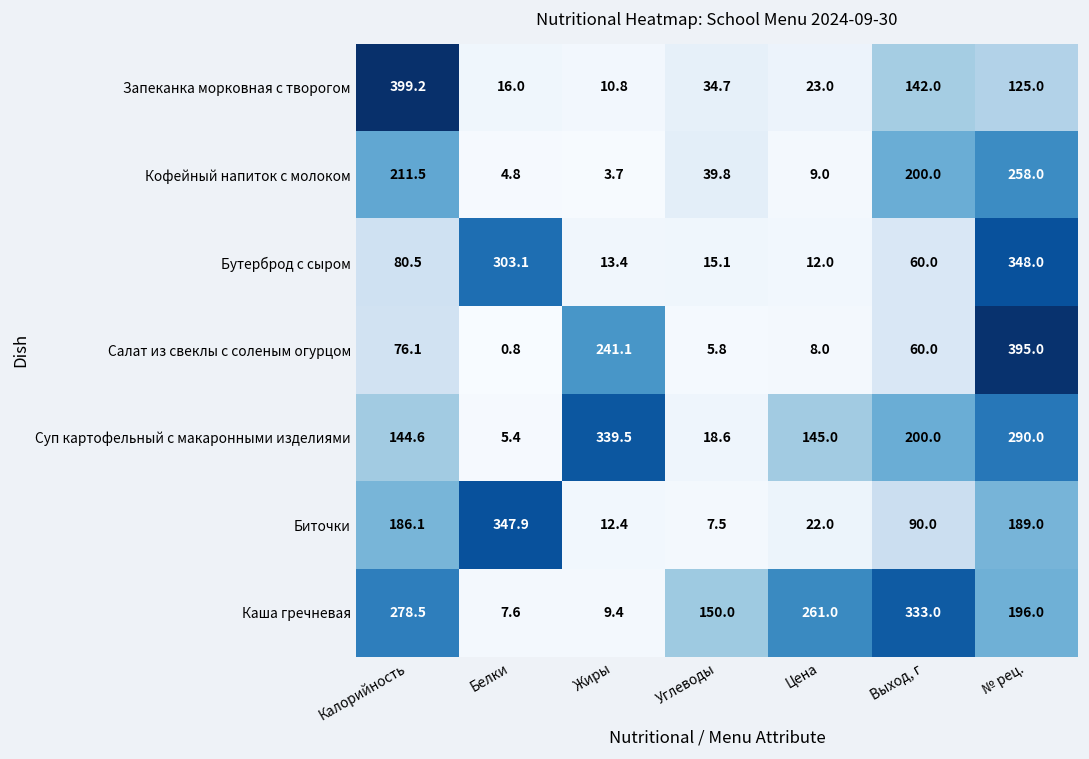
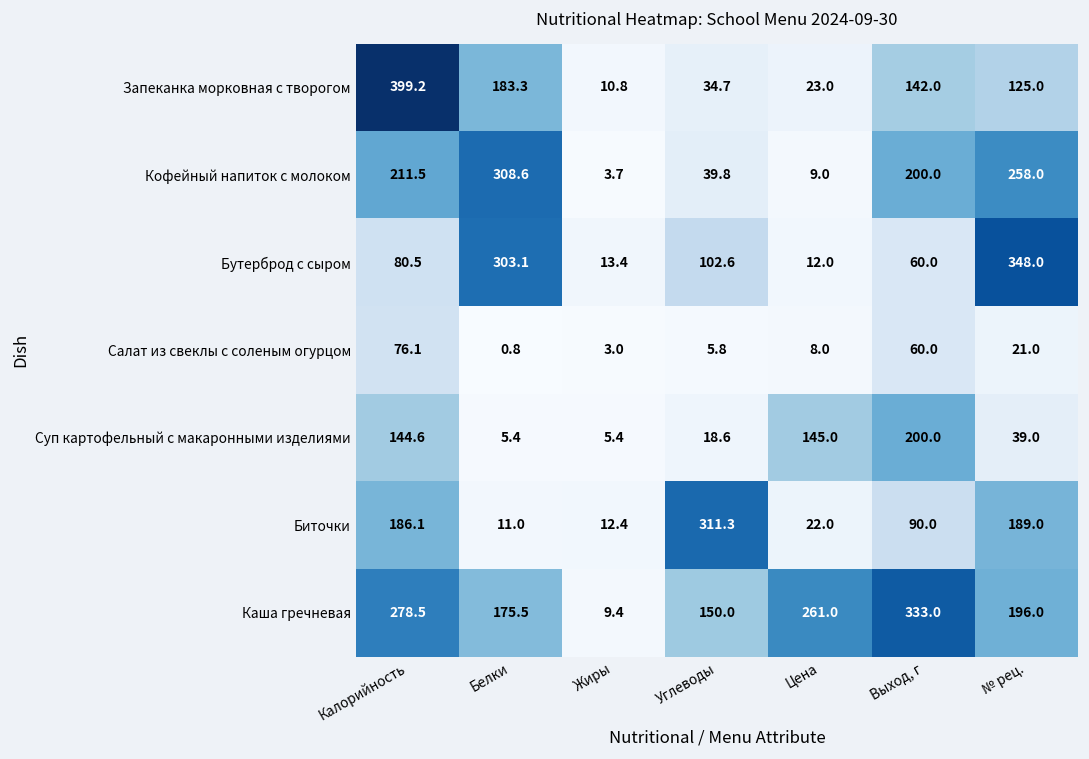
  {
    "Запеканка морковная с творогом": {
      "Калорийность": 399.2,
-     "Белки": 16.0,
+     "Белки": 183.3,
      "Жиры": 10.8,
      "Углеводы": 34.7,
      "Цена": 23.0,
      "Выход, г": 142.0,
      "№ рец.": 125.0
    },
    "Кофейный напиток с молоком": {
      "Калорийность": 211.5,
-     "Белки": 4.8,
+     "Белки": 308.6,
      "Жиры": 3.7,
      "Углеводы": 39.8,
      "Цена": 9.0,
      "Выход, г": 200.0,
      "№ рец.": 258.0
    },
    "Бутерброд с сыром": {
      "Калорийность": 80.5,
      "Белки": 303.1,
      "Жиры": 13.4,
-     "Углеводы": 15.1,
+     "Углеводы": 102.6,
      "Цена": 12.0,
      "Выход, г": 60.0,
      "№ рец.": 348.0
    },
    "Салат из свеклы с соленым огурцом": {
      "Калорийность": 76.1,
      "Белки": 0.8,
-     "Жиры": 241.1,
+     "Жиры": 3.0,
      "Углеводы": 5.8,
      "Цена": 8.0,
      "Выход, г": 60.0,
-     "№ рец.": 395.0
+     "№ рец.": 21.0
    },
    "Суп картофельный с макаронными изделиями": {
      "Калорийность": 144.6,
      "Белки": 5.4,
-     "Жиры": 339.5,
+     "Жиры": 5.4,
      "Углеводы": 18.6,
      "Цена": 145.0,
      "Выход, г": 200.0,
-     "№ рец.": 290.0
+     "№ рец.": 39.0
    },
    "Биточки": {
      "Калорийность": 186.1,
-     "Белки": 347.9,
+     "Белки": 11.0,
      "Жиры": 12.4,
-     "Углеводы": 7.5,
+     "Углеводы": 311.3,
      "Цена": 22.0,
      "Выход, г": 90.0,
      "№ рец.": 189.0
    },
    "Каша гречневая": {
      "Калорийность": 278.5,
-     "Белки": 7.6,
+     "Белки": 175.5,
      "Жиры": 9.4,
      "Углеводы": 150.0,
      "Цена": 261.0,
      "Выход, г": 333.0,
      "№ рец.": 196.0
    }
  }
